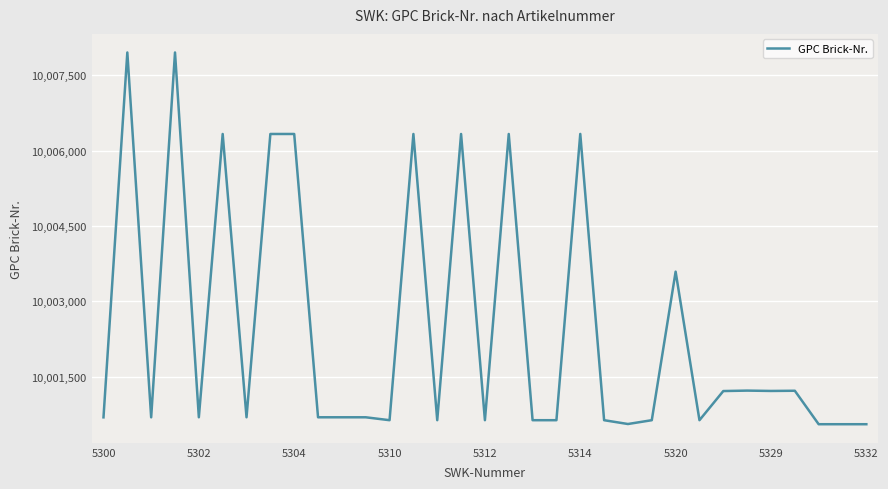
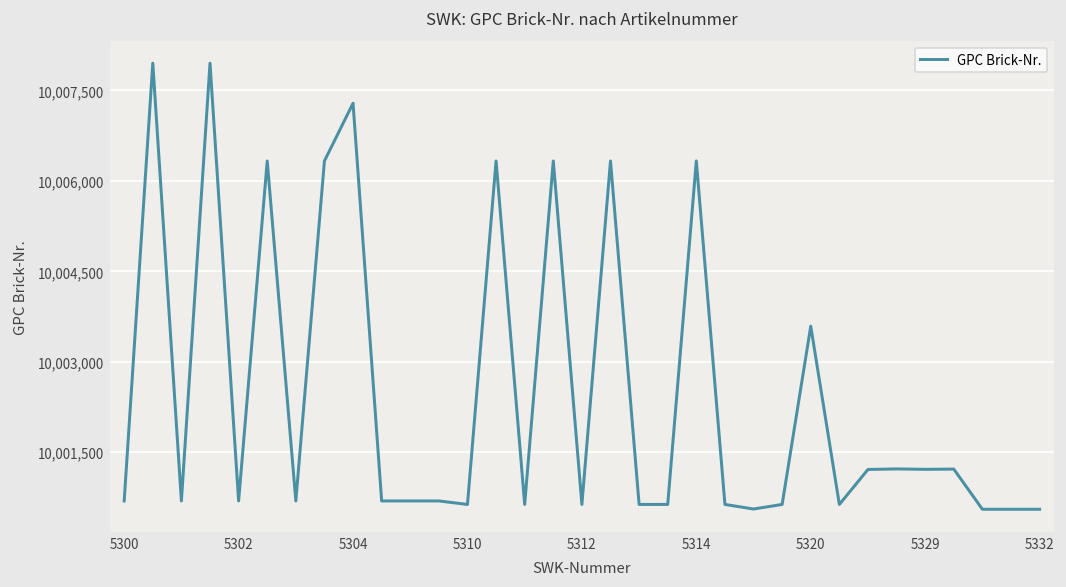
  {
-   "5304": "10,006,300",
+   "5304": "10,007,300",
    "5320": "10,003,600",
    "5332": "10,000,600"
  }
